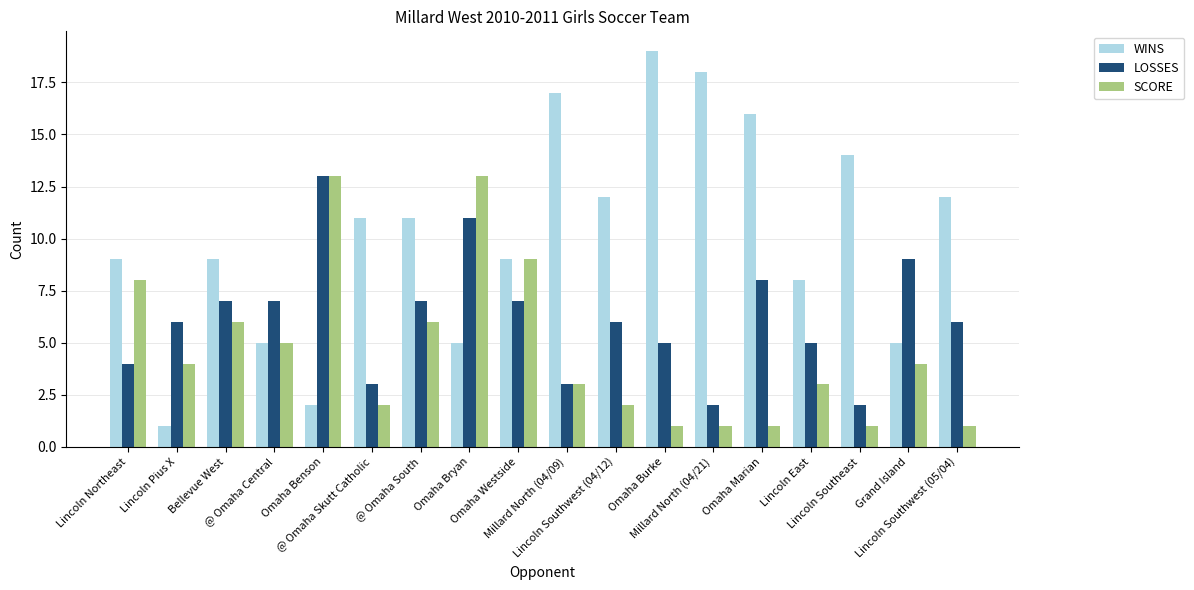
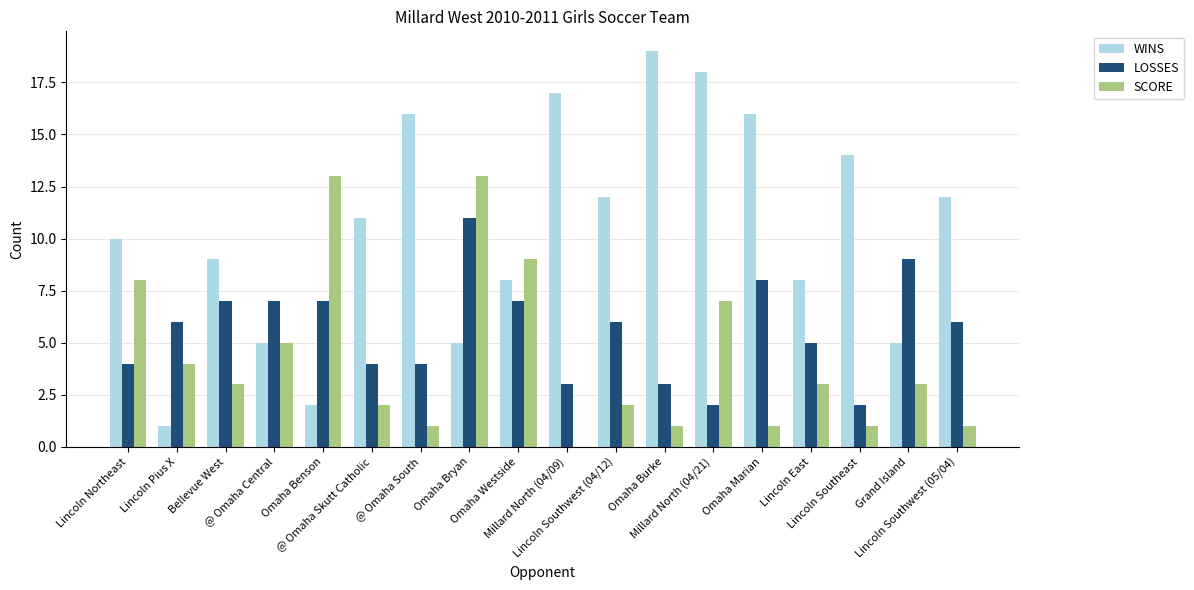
  {
    "WINS": {
-     "Lincoln Northeast": 9,
+     "Lincoln Northeast": 10,
      "Lincoln Pius X": 1,
      "Bellevue West": 9,
      "@ Omaha Central": 5,
      "Omaha Benson": 2,
      "@ Omaha Skutt Catholic": 11,
-     "@ Omaha South": 11,
+     "@ Omaha South": 16,
      "Omaha Bryan": 5,
-     "Omaha Westside": 9,
+     "Omaha Westside": 8,
      "Millard North (04/09)": 17,
      "Lincoln Southwest (04/12)": 12,
      "Omaha Burke": 19,
      "Millard North (04/21)": 18,
      "Omaha Marian": 16,
      "Lincoln East": 8,
      "Lincoln Southeast": 14,
      "Grand Island": 5,
      "Lincoln Southwest (05/04)": 12
    },
    "LOSSES": {
      "Lincoln Northeast": 4,
      "Lincoln Pius X": 6,
      "Bellevue West": 7,
      "@ Omaha Central": 7,
-     "Omaha Benson": 13,
-     "@ Omaha Skutt Catholic": 3,
-     "@ Omaha South": 7,
+     "Omaha Benson": 7,
+     "@ Omaha Skutt Catholic": 4,
+     "@ Omaha South": 4,
      "Omaha Bryan": 11,
      "Omaha Westside": 7,
      "Millard North (04/09)": 3,
      "Lincoln Southwest (04/12)": 6,
-     "Omaha Burke": 5,
+     "Omaha Burke": 3,
      "Millard North (04/21)": 2,
      "Omaha Marian": 8,
      "Lincoln East": 5,
      "Lincoln Southeast": 2,
      "Grand Island": 9,
      "Lincoln Southwest (05/04)": 6
    },
    "SCORE": {
      "Lincoln Northeast": 8,
      "Lincoln Pius X": 4,
-     "Bellevue West": 6,
+     "Bellevue West": 3,
      "@ Omaha Central": 5,
      "Omaha Benson": 13,
      "@ Omaha Skutt Catholic": 2,
-     "@ Omaha South": 6,
+     "@ Omaha South": 1,
      "Omaha Bryan": 13,
      "Omaha Westside": 9,
-     "Millard North (04/09)": 3,
+     "Millard North (04/09)": 0,
      "Lincoln Southwest (04/12)": 2,
      "Omaha Burke": 1,
-     "Millard North (04/21)": 1,
+     "Millard North (04/21)": 7,
      "Omaha Marian": 1,
      "Lincoln East": 3,
      "Lincoln Southeast": 1,
-     "Grand Island": 4,
+     "Grand Island": 3,
      "Lincoln Southwest (05/04)": 1
    }
  }
